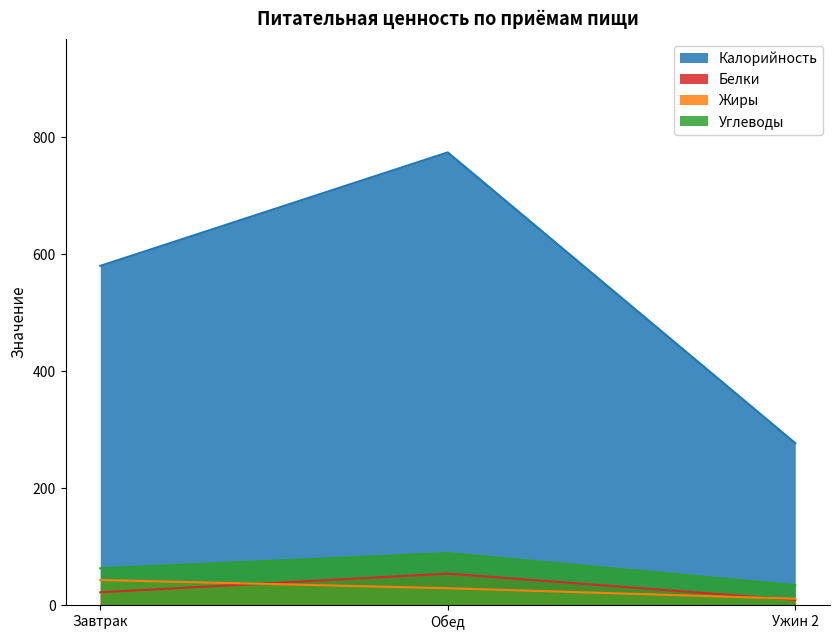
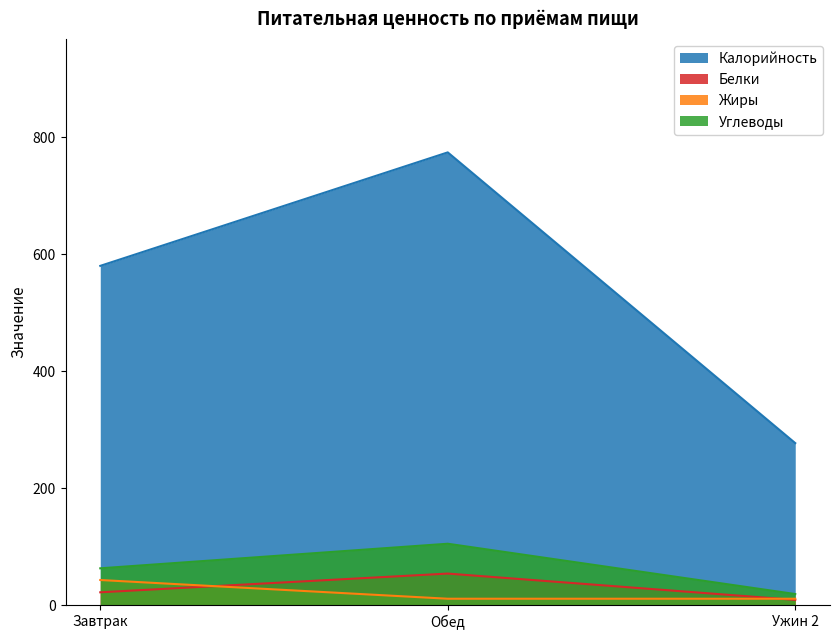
  {
    "Калорийность": {
      "Завтрак": 580,
      "Обед": 770,
      "Ужин 2": 280
    },
    "Белки": {
      "Завтрак": 20,
      "Обед": 50
    },
    "Жиры": {
      "Завтрак": 40,
-     "Обед": 30
+     "Обед": 10
    },
    "Углеводы": {
      "Завтрак": 60,
-     "Обед": 90,
-     "Ужин 2": 30
+     "Обед": 110,
+     "Ужин 2": 20
    }
  }
